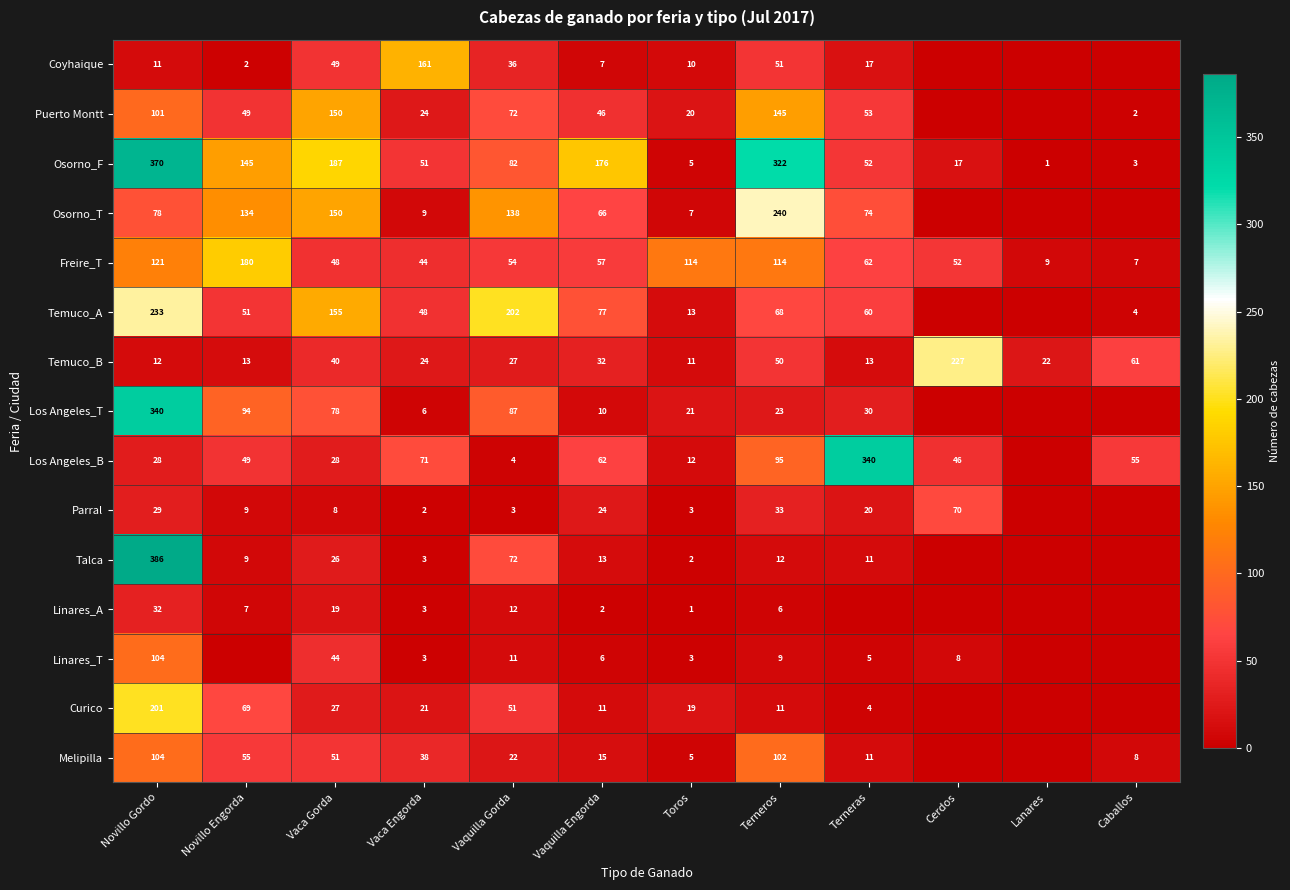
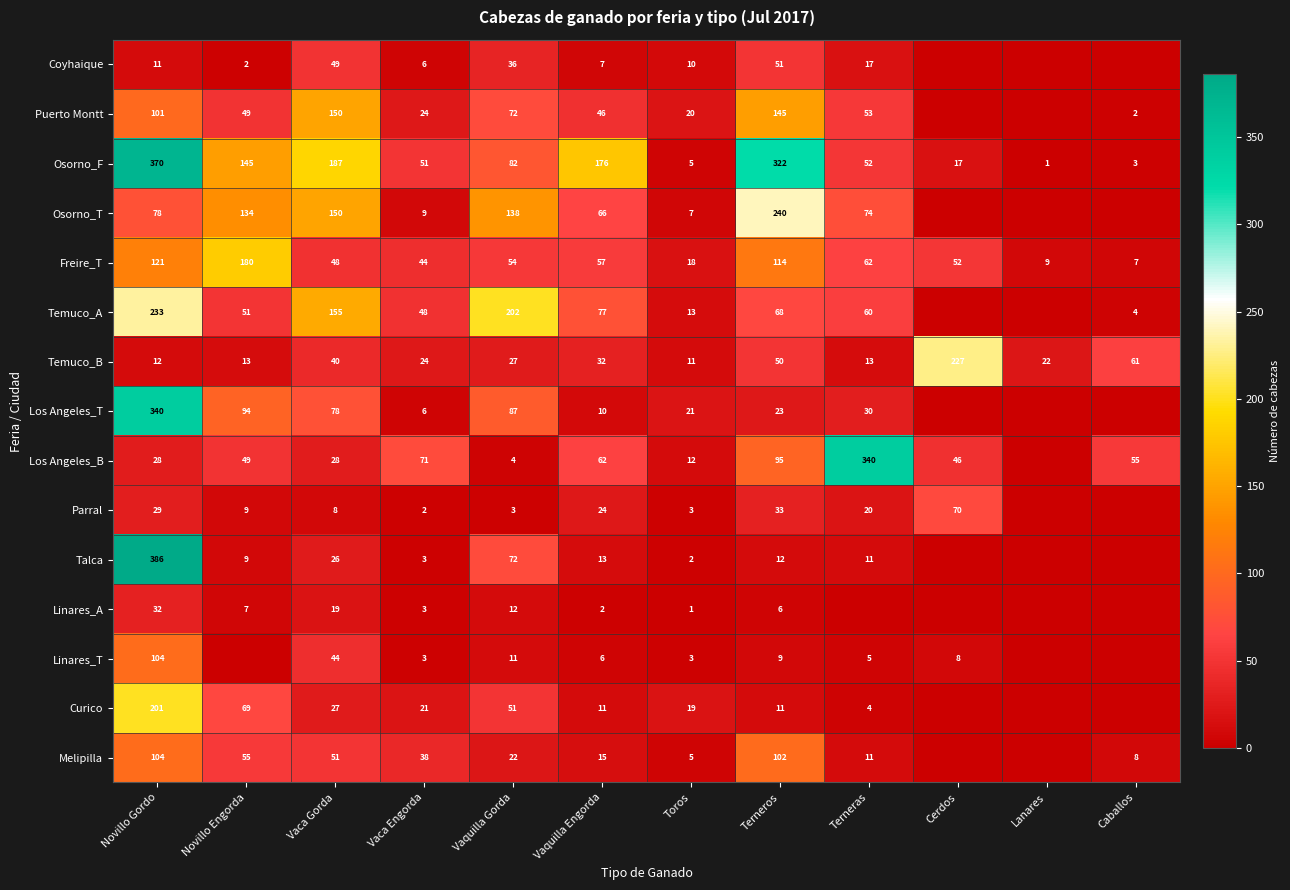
  {
    "Coyhaique": {
      "Novillo Gordo": 11,
      "Novillo Engorda": 2,
      "Vaca Gorda": 49,
-     "Vaca Engorda": 161,
+     "Vaca Engorda": 6,
      "Vaquilla Gorda": 36,
      "Vaquilla Engorda": 7,
      "Toros": 10,
      "Terneros": 51,
      "Terneras": 17
    },
    "Puerto Montt": {
      "Novillo Gordo": 101,
      "Novillo Engorda": 49,
      "Vaca Gorda": 150,
      "Vaca Engorda": 24,
      "Vaquilla Gorda": 72,
      "Vaquilla Engorda": 46,
      "Toros": 20,
      "Terneros": 145,
      "Terneras": 53,
      "Caballos": 2
    },
    "Osorno_F": {
      "Novillo Gordo": 370,
      "Novillo Engorda": 145,
      "Vaca Gorda": 187,
      "Vaca Engorda": 51,
      "Vaquilla Gorda": 82,
      "Vaquilla Engorda": 176,
      "Toros": 5,
      "Terneros": 322,
      "Terneras": 52,
      "Cerdos": 17,
      "Lanares": 1,
      "Caballos": 3
    },
    "Osorno_T": {
      "Novillo Gordo": 78,
      "Novillo Engorda": 134,
      "Vaca Gorda": 150,
      "Vaca Engorda": 9,
      "Vaquilla Gorda": 138,
      "Vaquilla Engorda": 66,
      "Toros": 7,
      "Terneros": 240,
      "Terneras": 74
    },
    "Freire_T": {
      "Novillo Gordo": 121,
      "Novillo Engorda": 180,
      "Vaca Gorda": 48,
      "Vaca Engorda": 44,
      "Vaquilla Gorda": 54,
      "Vaquilla Engorda": 57,
-     "Toros": 114,
+     "Toros": 18,
      "Terneros": 114,
      "Terneras": 62,
      "Cerdos": 52,
      "Lanares": 9,
      "Caballos": 7
    },
    "Temuco_A": {
      "Novillo Gordo": 233,
      "Novillo Engorda": 51,
      "Vaca Gorda": 155,
      "Vaca Engorda": 48,
      "Vaquilla Gorda": 202,
      "Vaquilla Engorda": 77,
      "Toros": 13,
      "Terneros": 68,
      "Terneras": 60,
      "Caballos": 4
    },
    "Temuco_B": {
      "Novillo Gordo": 12,
      "Novillo Engorda": 13,
      "Vaca Gorda": 40,
      "Vaca Engorda": 24,
      "Vaquilla Gorda": 27,
      "Vaquilla Engorda": 32,
      "Toros": 11,
      "Terneros": 50,
      "Terneras": 13,
      "Cerdos": 227,
      "Lanares": 22,
      "Caballos": 61
    },
    "Los Angeles_T": {
      "Novillo Gordo": 340,
      "Novillo Engorda": 94,
      "Vaca Gorda": 78,
      "Vaca Engorda": 6,
      "Vaquilla Gorda": 87,
      "Vaquilla Engorda": 10,
      "Toros": 21,
      "Terneros": 23,
      "Terneras": 30
    },
    "Los Angeles_B": {
      "Novillo Gordo": 28,
      "Novillo Engorda": 49,
      "Vaca Gorda": 28,
      "Vaca Engorda": 71,
      "Vaquilla Gorda": 4,
      "Vaquilla Engorda": 62,
      "Toros": 12,
      "Terneros": 95,
      "Terneras": 340,
      "Cerdos": 46,
      "Caballos": 55
    },
    "Parral": {
      "Novillo Gordo": 29,
      "Novillo Engorda": 9,
      "Vaca Gorda": 8,
      "Vaca Engorda": 2,
      "Vaquilla Gorda": 3,
      "Vaquilla Engorda": 24,
      "Toros": 3,
      "Terneros": 33,
      "Terneras": 20,
      "Cerdos": 70
    },
    "Talca": {
      "Novillo Gordo": 386,
      "Novillo Engorda": 9,
      "Vaca Gorda": 26,
      "Vaca Engorda": 3,
      "Vaquilla Gorda": 72,
      "Vaquilla Engorda": 13,
      "Toros": 2,
      "Terneros": 12,
      "Terneras": 11
    },
    "Linares_A": {
      "Novillo Gordo": 32,
      "Novillo Engorda": 7,
      "Vaca Gorda": 19,
      "Vaca Engorda": 3,
      "Vaquilla Gorda": 12,
      "Vaquilla Engorda": 2,
      "Toros": 1,
      "Terneros": 6
    },
    "Linares_T": {
      "Novillo Gordo": 104,
      "Vaca Gorda": 44,
      "Vaca Engorda": 3,
      "Vaquilla Gorda": 11,
      "Vaquilla Engorda": 6,
      "Toros": 3,
      "Terneros": 9,
      "Terneras": 5,
      "Cerdos": 8
    },
    "Curico": {
      "Novillo Gordo": 201,
      "Novillo Engorda": 69,
      "Vaca Gorda": 27,
      "Vaca Engorda": 21,
      "Vaquilla Gorda": 51,
      "Vaquilla Engorda": 11,
      "Toros": 19,
      "Terneros": 11,
      "Terneras": 4
    },
    "Melipilla": {
      "Novillo Gordo": 104,
      "Novillo Engorda": 55,
      "Vaca Gorda": 51,
      "Vaca Engorda": 38,
      "Vaquilla Gorda": 22,
      "Vaquilla Engorda": 15,
      "Toros": 5,
      "Terneros": 102,
      "Terneras": 11,
      "Caballos": 8
    }
  }
